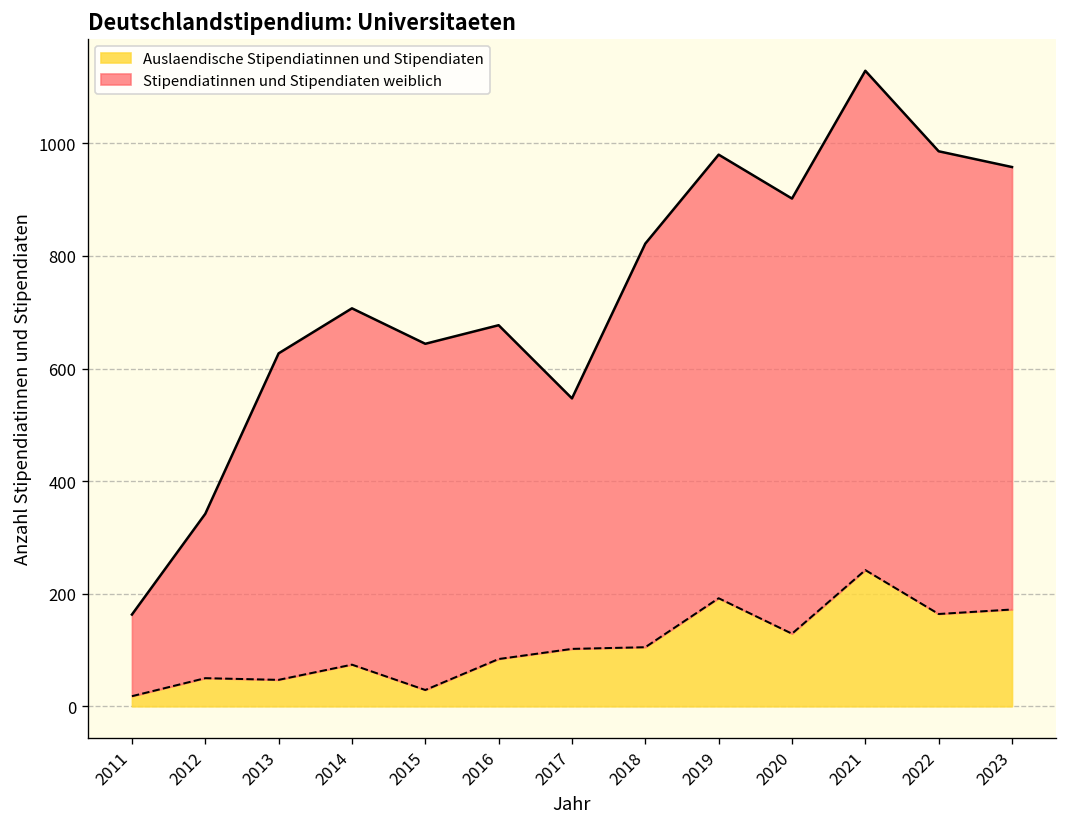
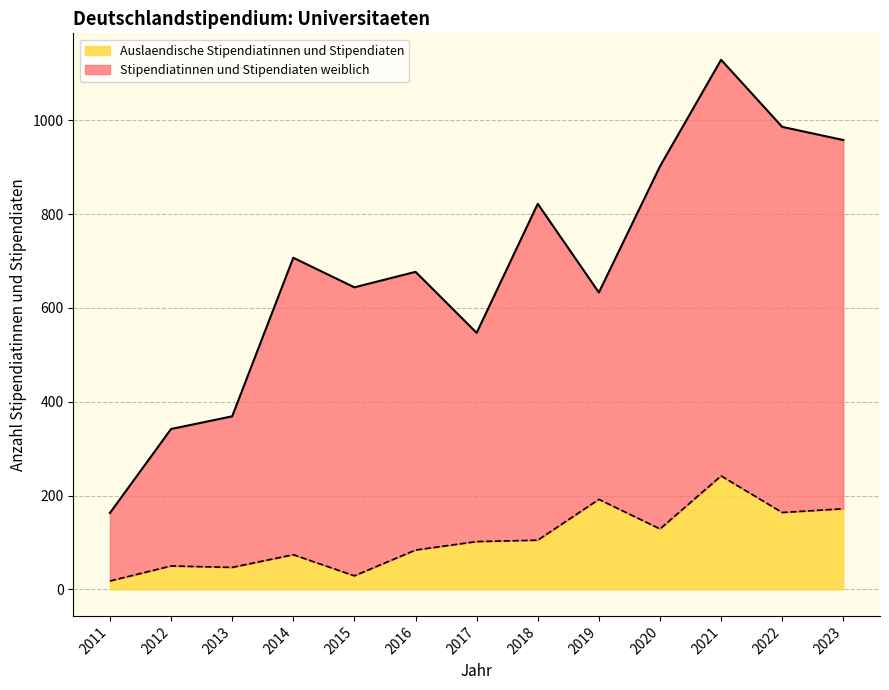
  {
    "Auslaendische Stipendiatinnen und Stipendiaten": {
      "2011": 20,
      "2012": 50,
      "2013": 50,
      "2014": 70,
      "2015": 30,
      "2016": 80,
      "2017": 100,
      "2018": 110,
      "2019": 190,
      "2020": 130,
      "2021": 240,
      "2022": 160,
      "2023": 170
    },
    "Stipendiatinnen und Stipendiaten weiblich": {
      "2011": 150,
      "2012": 290,
-     "2013": 580,
+     "2013": 320,
      "2014": 630,
      "2015": 620,
      "2016": 590,
      "2017": 450,
      "2018": 720,
-     "2019": 790,
+     "2019": 440,
      "2020": 770,
      "2021": 890,
      "2022": 820,
      "2023": 790
    }
  }
